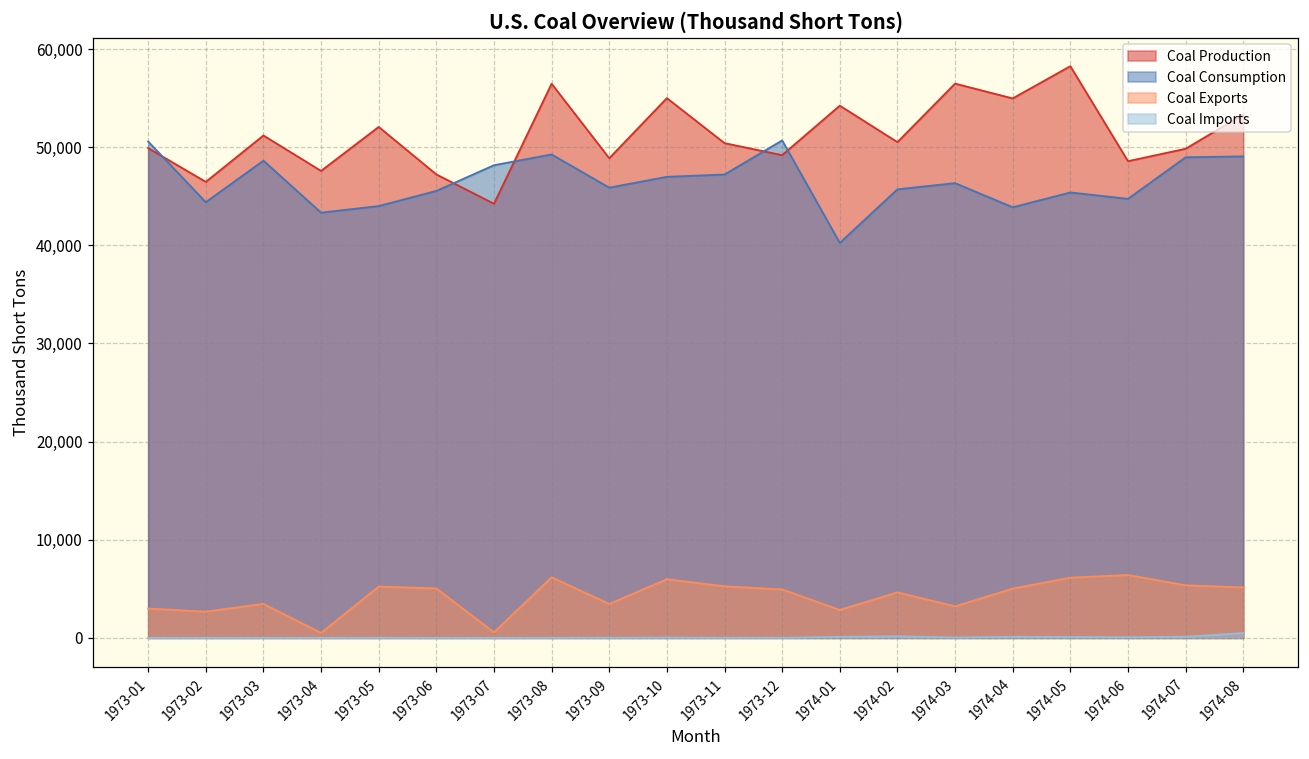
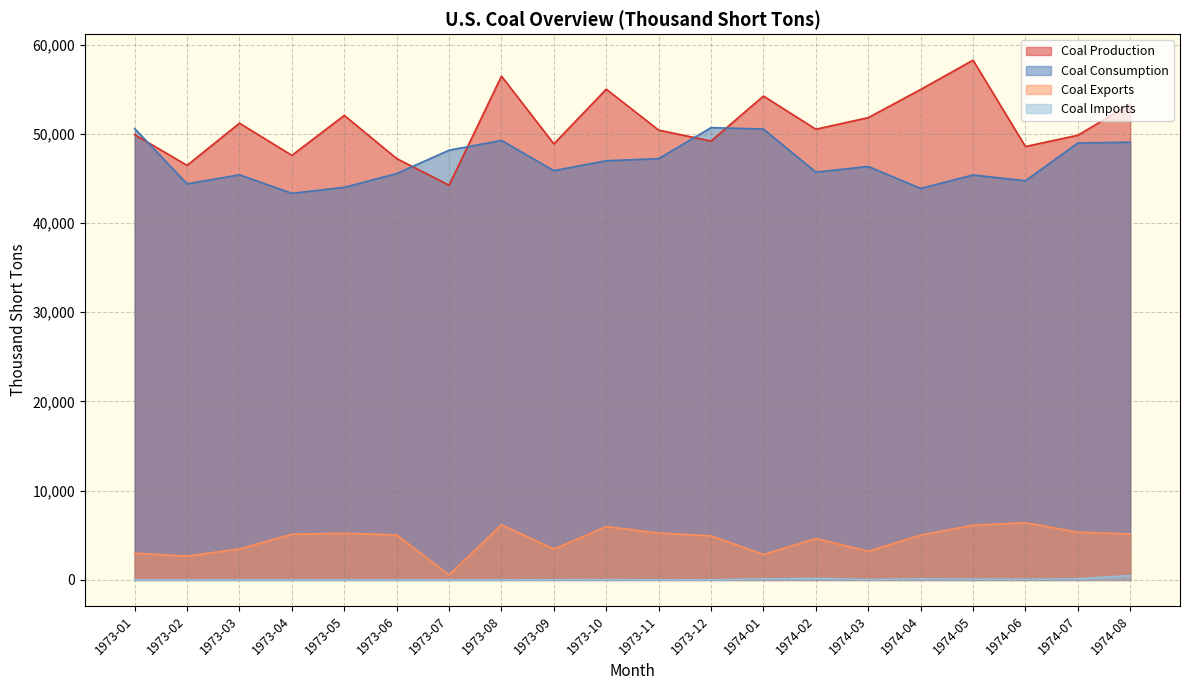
  {
    "Coal Production": {
      "1973-01": "50,000",
      "1973-02": "46,000",
      "1973-03": "51,000",
      "1973-04": "48,000",
      "1973-05": "52,000",
      "1973-06": "47,000",
      "1973-07": "44,000",
      "1973-08": "56,000",
      "1973-09": "49,000",
      "1973-10": "55,000",
      "1973-11": "50,000",
      "1973-12": "49,000",
      "1974-01": "54,000",
      "1974-02": "51,000",
-     "1974-03": "56,000",
+     "1974-03": "52,000",
      "1974-04": "55,000",
      "1974-05": "58,000",
      "1974-06": "49,000",
      "1974-07": "50,000"
    },
    "Coal Consumption": {
      "1973-01": "51,000",
      "1973-02": "44,000",
-     "1973-03": "49,000",
+     "1973-03": "45,000",
      "1973-04": "43,000",
      "1973-05": "44,000",
      "1973-06": "46,000",
      "1973-07": "48,000",
      "1973-08": "49,000",
      "1973-09": "46,000",
      "1973-10": "47,000",
      "1973-11": "47,000",
      "1973-12": "51,000",
-     "1974-01": "40,000",
+     "1974-01": "51,000",
      "1974-02": "46,000",
      "1974-03": "46,000",
      "1974-04": "44,000",
      "1974-05": "45,000",
      "1974-06": "45,000",
      "1974-07": "49,000",
      "1974-08": "49,000"
    },
    "Coal Exports": {
      "1973-01": "3,000",
      "1973-02": "3,000",
      "1973-03": "3,000",
-     "1973-04": "1,000",
+     "1973-04": "5,000",
      "1973-05": "5,000",
      "1973-06": "5,000",
      "1973-07": "1,000",
      "1973-08": "6,000",
      "1973-09": "3,000",
      "1973-10": "6,000",
      "1973-11": "5,000",
      "1973-12": "5,000",
      "1974-01": "3,000",
      "1974-02": "5,000",
      "1974-03": "3,000",
      "1974-04": "5,000",
      "1974-05": "6,000",
      "1974-06": "6,000",
      "1974-07": "5,000",
      "1974-08": "5,000"
    },
    "Coal Imports": {
      "1973-01": "0",
      "1973-02": "0",
      "1973-03": "0",
      "1973-04": "0",
      "1973-05": "0",
      "1973-06": "0",
      "1973-07": "0",
      "1973-08": "0",
      "1973-09": "0",
      "1973-10": "0",
      "1973-11": "0",
      "1973-12": "0",
      "1974-01": "0",
      "1974-02": "0",
      "1974-03": "0",
      "1974-04": "0",
      "1974-05": "0",
      "1974-06": "0",
      "1974-07": "0",
      "1974-08": "0"
    }
  }
